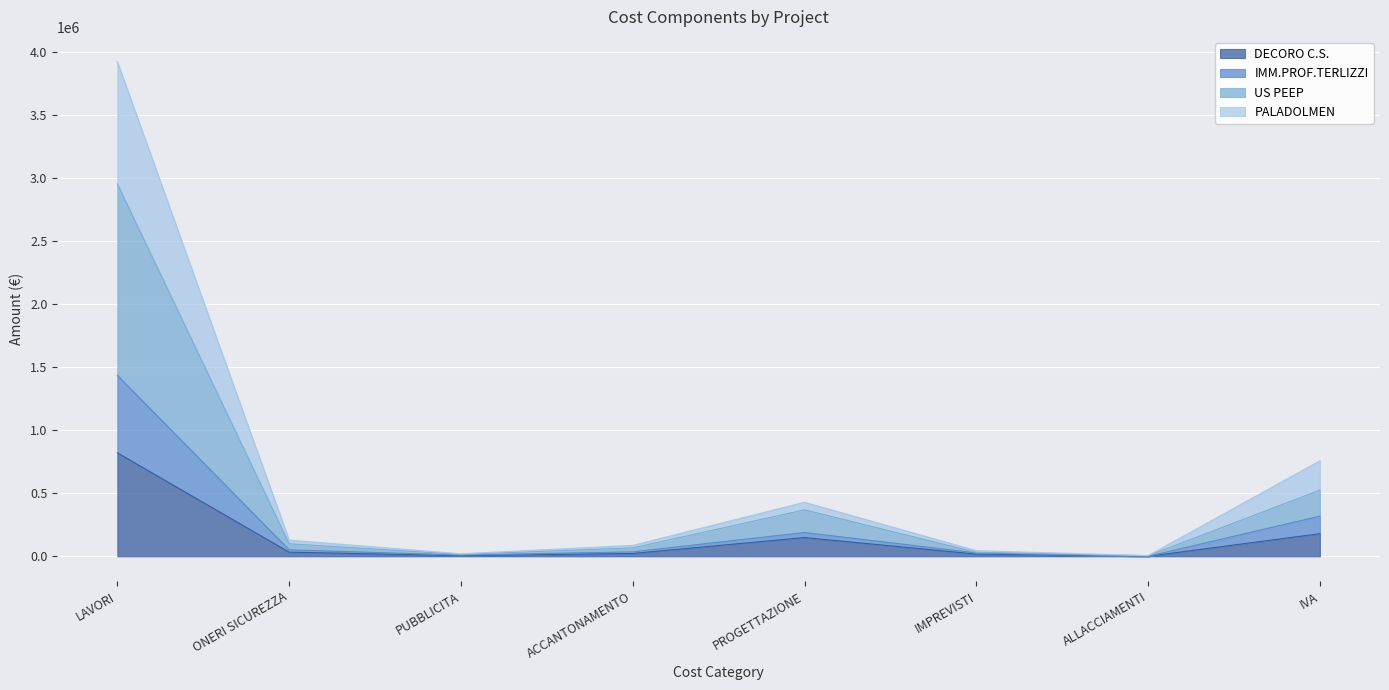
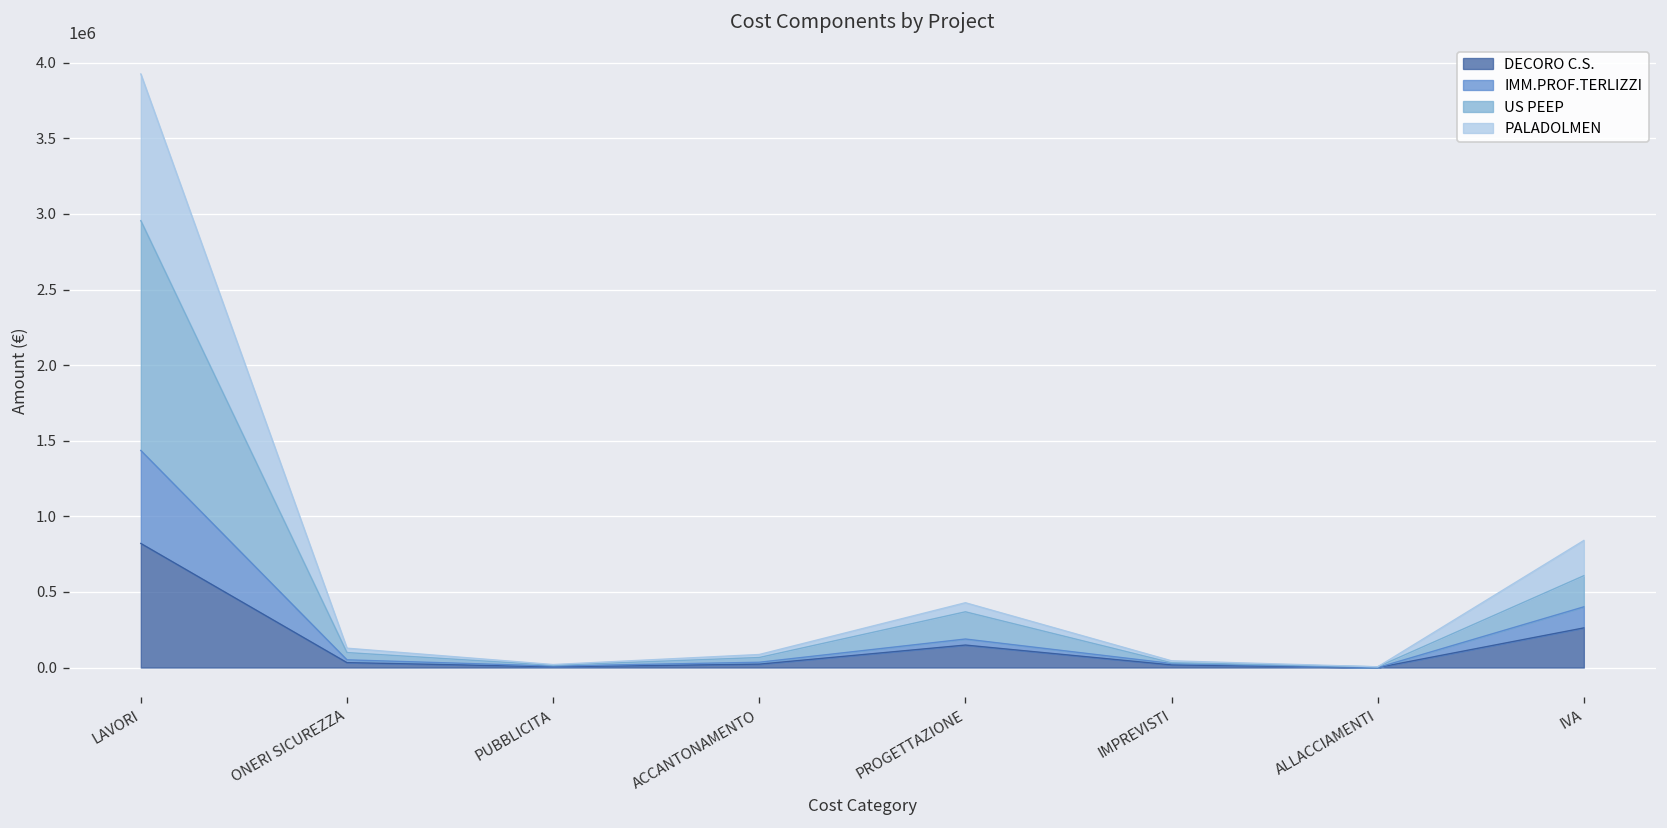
  {
    "DECORO C.S.": {
      "LAVORI": 820000,
      "PROGETTAZIONE": 150000,
-     "IVA": 180000
+     "IVA": 260000
    }
  }
